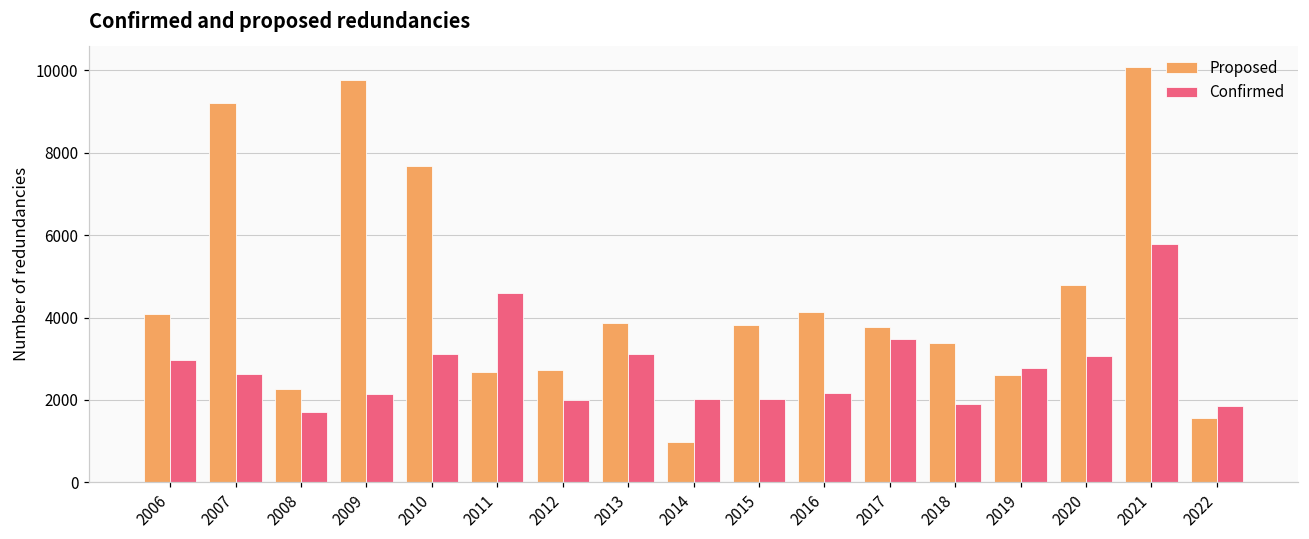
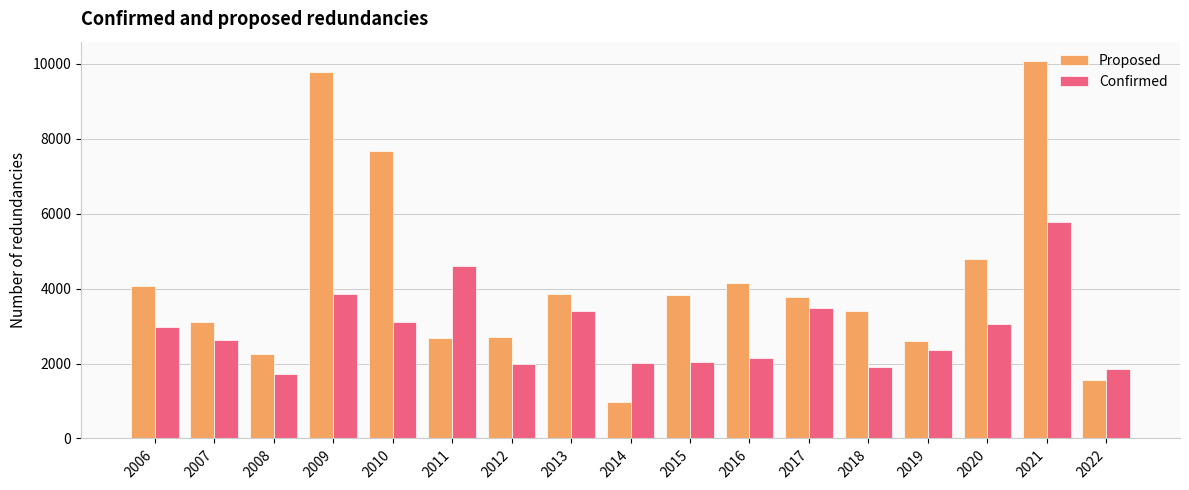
  {
    "Proposed": {
      "2006": 4100,
-     "2007": 9200,
+     "2007": 3100,
      "2008": 2300,
      "2009": 9800,
      "2010": 7700,
      "2011": 2700,
      "2012": 2700,
      "2013": 3900,
      "2014": 1000,
      "2015": 3800,
      "2016": 4100,
      "2017": 3800,
      "2018": 3400,
      "2019": 2600,
      "2020": 4800,
      "2021": 10100,
      "2022": 1600
    },
    "Confirmed": {
      "2006": 3000,
      "2007": 2600,
      "2008": 1700,
-     "2009": 2100,
+     "2009": 3900,
      "2010": 3100,
      "2011": 4600,
      "2012": 2000,
-     "2013": 3100,
+     "2013": 3400,
      "2014": 2000,
      "2015": 2000,
      "2016": 2200,
      "2017": 3500,
      "2018": 1900,
-     "2019": 2800,
+     "2019": 2400,
      "2020": 3100,
      "2021": 5800,
      "2022": 1900
    }
  }
